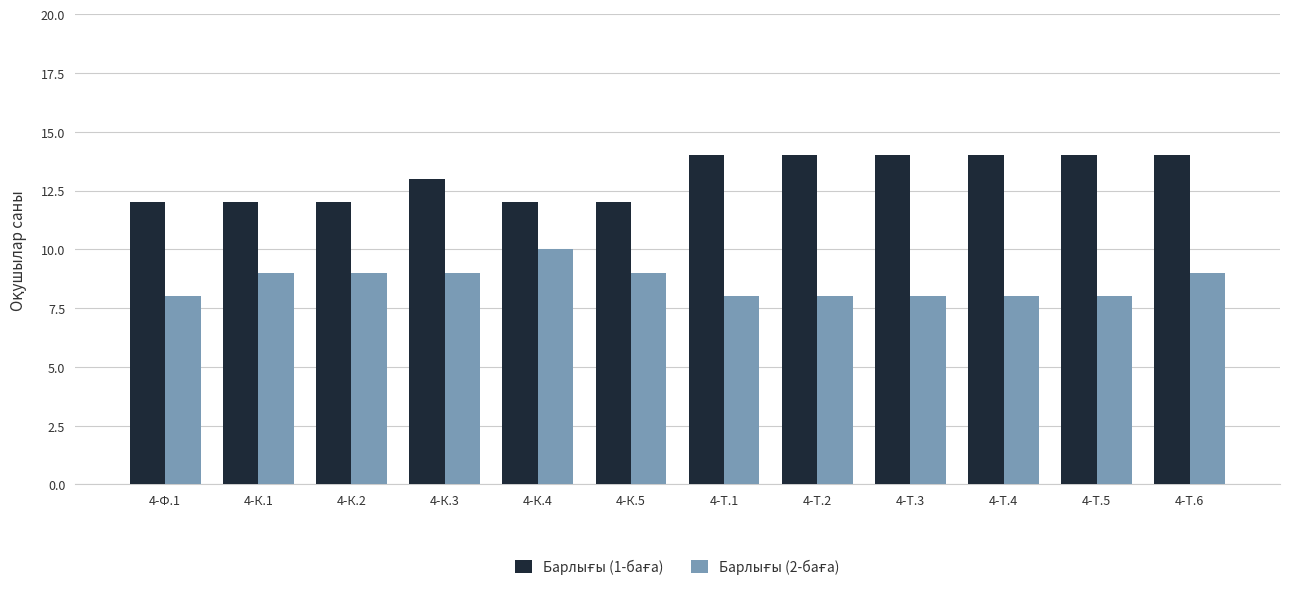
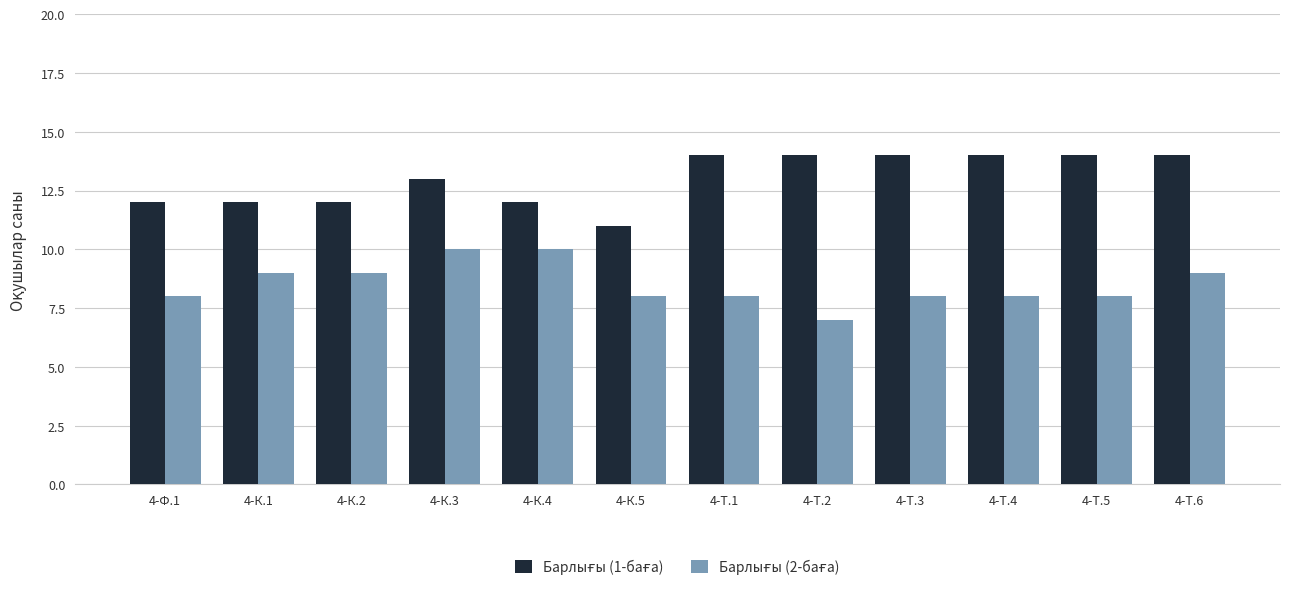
  {
    "Барлығы (1-баға)": {
      "4-Ф.1": 12,
      "4-К.1": 12,
      "4-К.2": 12,
      "4-К.3": 13,
      "4-К.4": 12,
-     "4-К.5": 12,
+     "4-К.5": 11,
      "4-Т.1": 14,
      "4-Т.2": 14,
      "4-Т.3": 14,
      "4-Т.4": 14,
      "4-Т.5": 14,
      "4-Т.6": 14
    },
    "Барлығы (2-баға)": {
      "4-Ф.1": 8,
      "4-К.1": 9,
      "4-К.2": 9,
-     "4-К.3": 9,
+     "4-К.3": 10,
      "4-К.4": 10,
-     "4-К.5": 9,
+     "4-К.5": 8,
      "4-Т.1": 8,
-     "4-Т.2": 8,
+     "4-Т.2": 7,
      "4-Т.3": 8,
      "4-Т.4": 8,
      "4-Т.5": 8,
      "4-Т.6": 9
    }
  }
